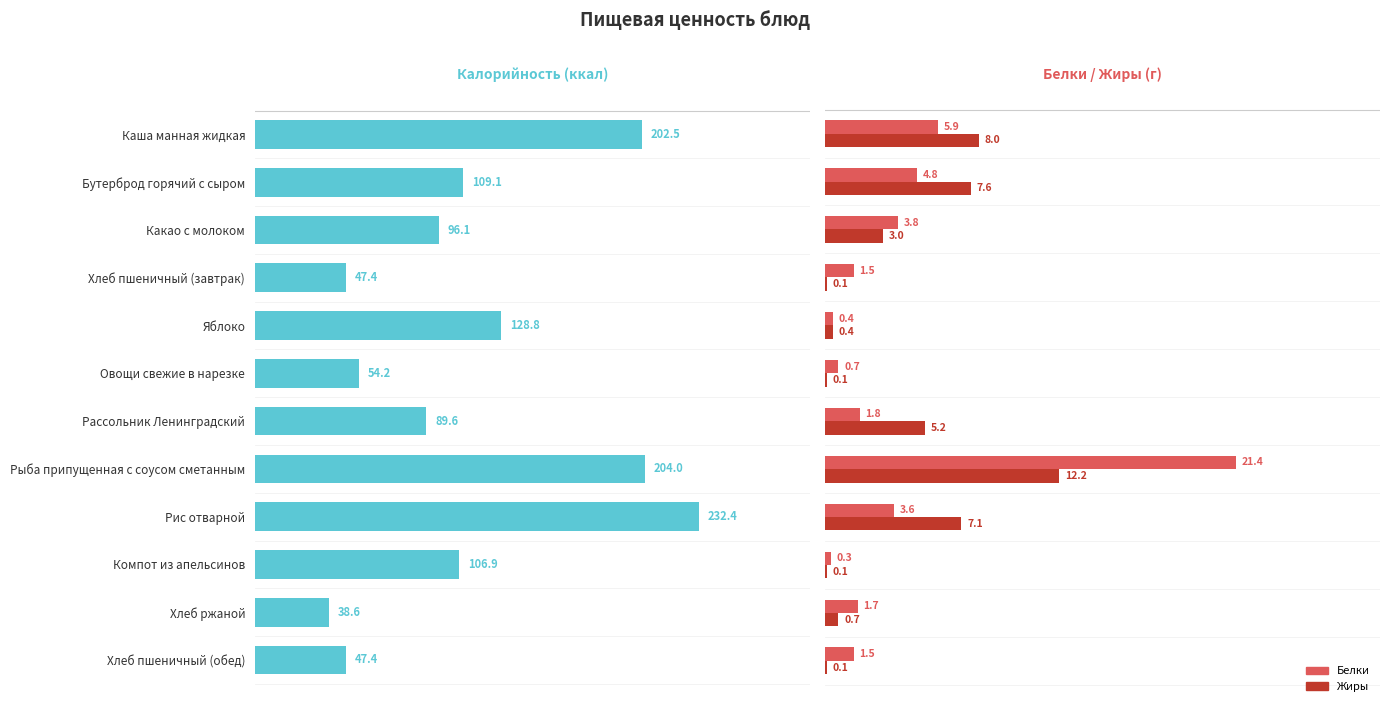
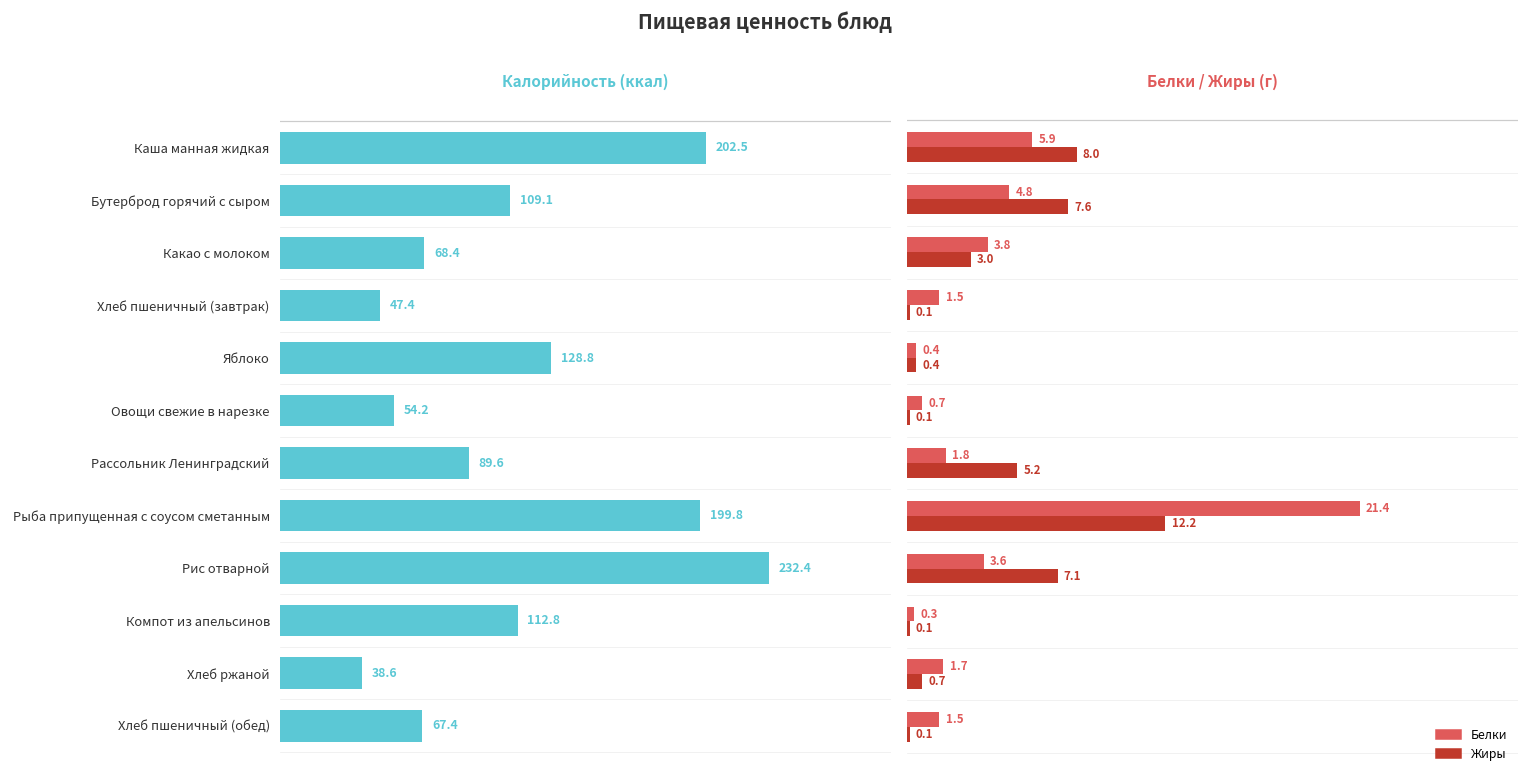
  {
    "Калорийность (ккал)": {
      "Каша манная жидкая": 202.5,
      "Бутерброд горячий с сыром": 109.1,
-     "Какао с молоком": 96.1,
+     "Какао с молоком": 68.4,
      "Хлеб пшеничный (завтрак)": 47.4,
      "Яблоко": 128.8,
      "Овощи свежие в нарезке": 54.2,
      "Рассольник Ленинградский": 89.6,
-     "Рыба припущенная с соусом сметанным": 204.0,
+     "Рыба припущенная с соусом сметанным": 199.8,
      "Рис отварной": 232.4,
-     "Компот из апельсинов": 106.9,
+     "Компот из апельсинов": 112.8,
      "Хлеб ржаной": 38.6,
-     "Хлеб пшеничный (обед)": 47.4
+     "Хлеб пшеничный (обед)": 67.4
    }
  }
